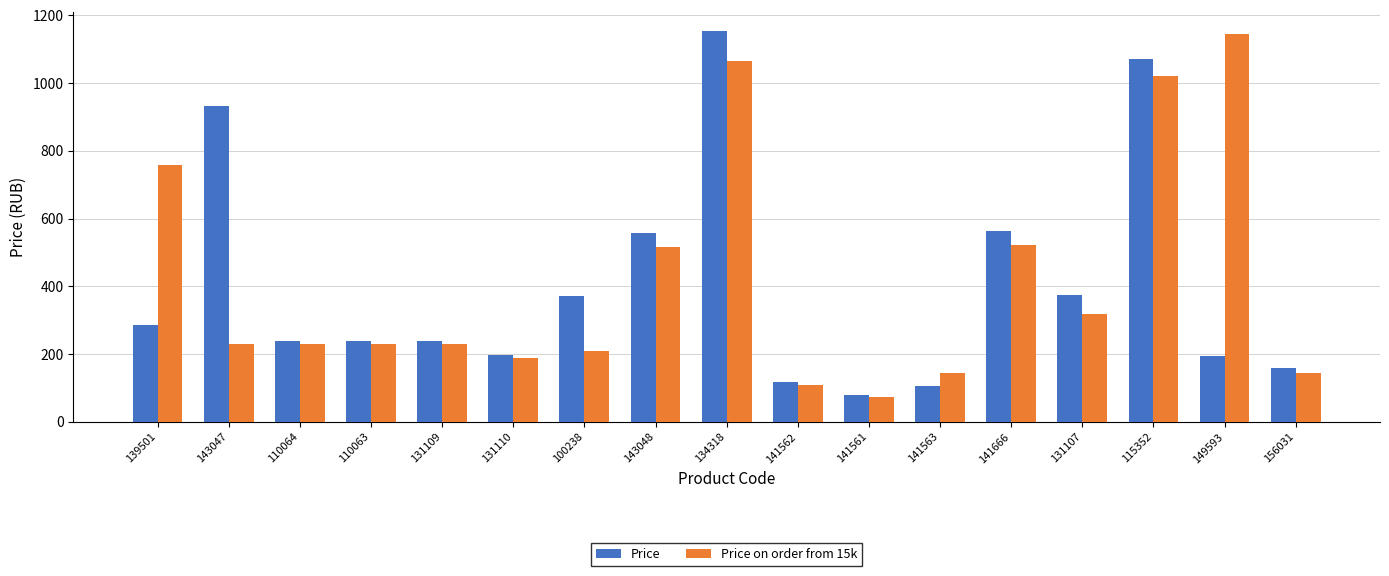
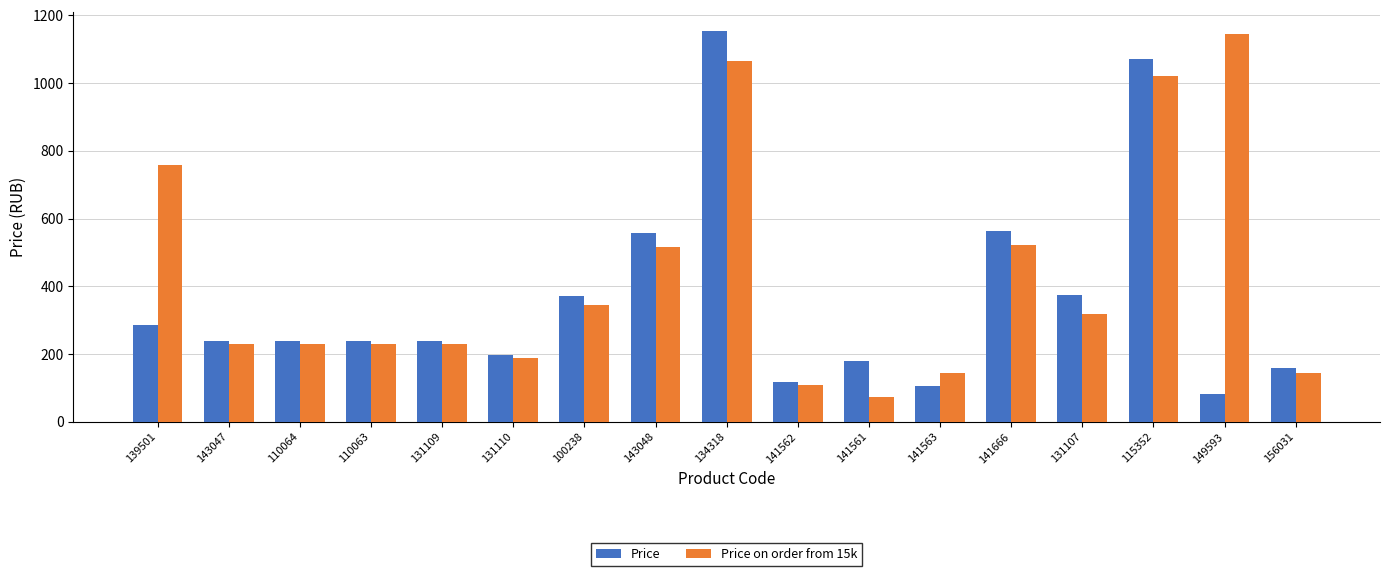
  {
    "Price": {
      "139501": 290,
-     "143047": 930,
+     "143047": 240,
      "110064": 240,
      "110063": 240,
      "131109": 240,
      "131110": 200,
      "100238": 370,
      "143048": 560,
      "134318": 1150,
      "141562": 120,
-     "141561": 80,
+     "141561": 180,
      "141563": 110,
      "141666": 560,
      "131107": 370,
      "115352": 1070,
-     "149593": 200,
+     "149593": 80,
      "156031": 160
    },
    "Price on order from 15k": {
      "139501": 760,
      "143047": 230,
      "110064": 230,
      "110063": 230,
      "131109": 230,
      "131110": 190,
-     "100238": 210,
+     "100238": 350,
      "143048": 520,
      "134318": 1070,
      "141562": 110,
      "141561": 70,
      "141563": 150,
      "141666": 520,
      "131107": 320,
      "115352": 1020,
      "149593": 1140,
      "156031": 150
    }
  }
